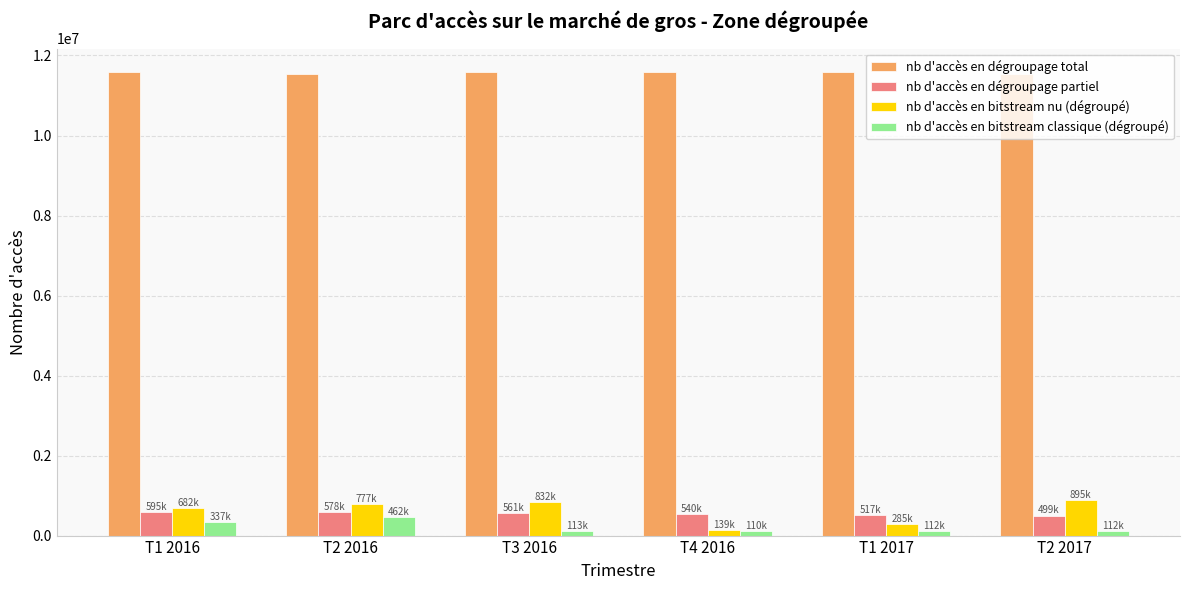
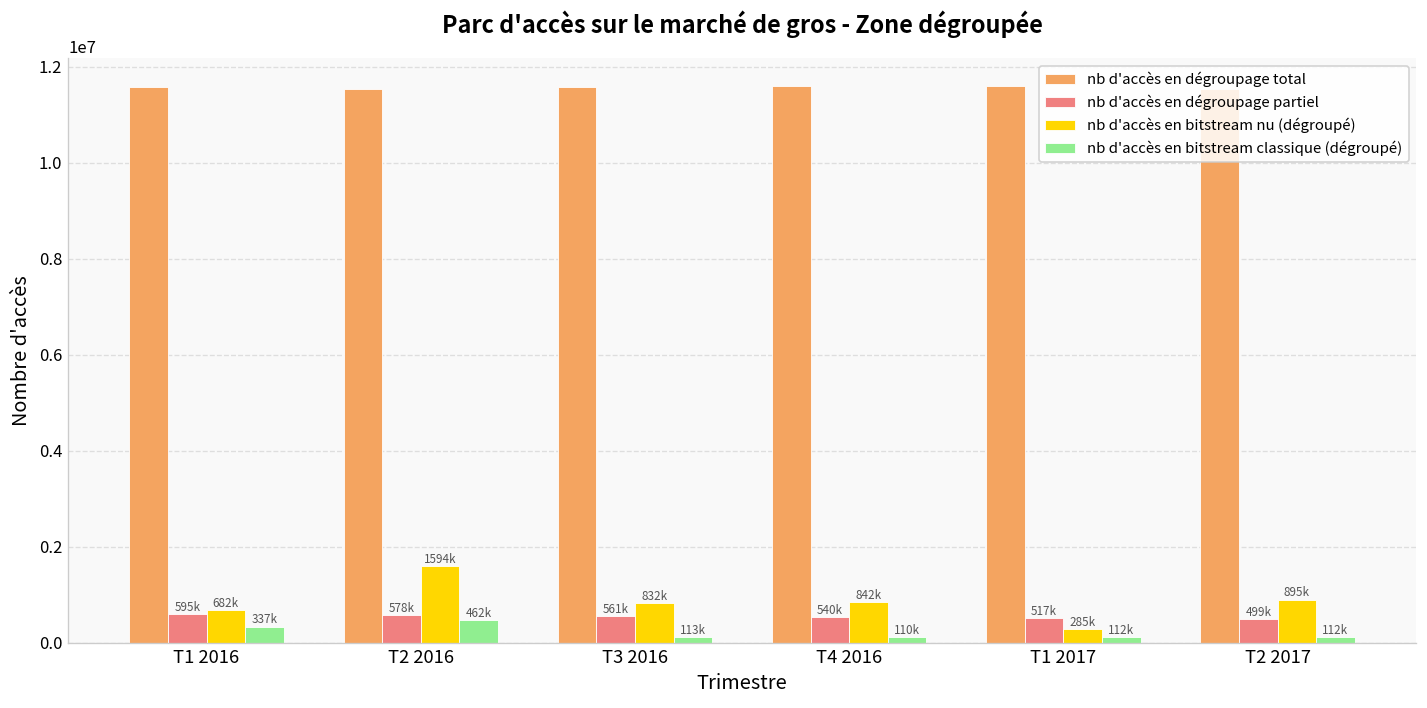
  {
    "nb d'accès en bitstream nu (dégroupé)": {
      "T1 2016": "682k",
-     "T2 2016": "777k",
+     "T2 2016": "1594k",
      "T3 2016": "832k",
-     "T4 2016": "139k",
+     "T4 2016": "842k",
      "T2 2017": "895k"
    },
    "nb d'accès en bitstream classique (dégroupé)": {
      "T1 2016": "337k",
      "T3 2016": "113k",
      "T4 2016": "110k",
      "T1 2017": "112k",
      "T2 2017": "112k"
    }
  }
